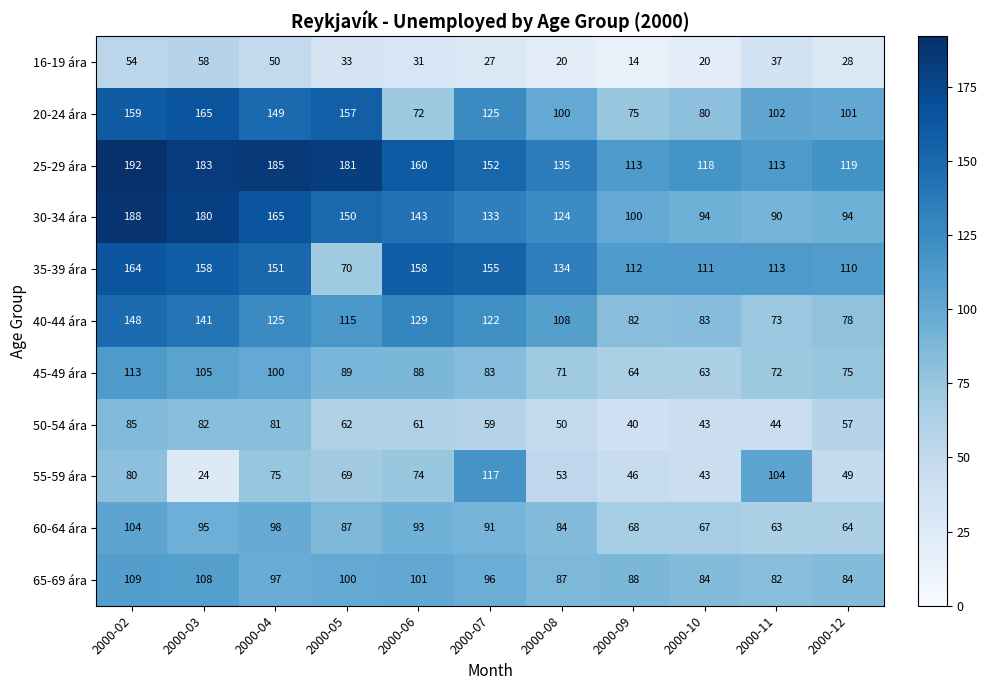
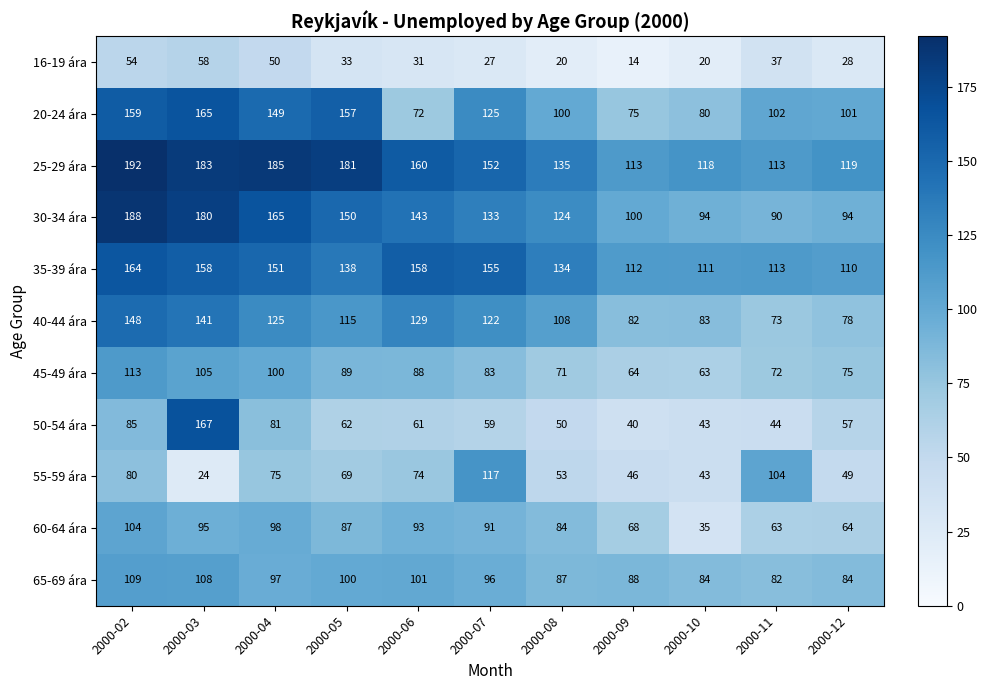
  {
    "16-19 ára": {
      "2000-02": 54,
      "2000-03": 58,
      "2000-04": 50,
      "2000-05": 33,
      "2000-06": 31,
      "2000-07": 27,
      "2000-08": 20,
      "2000-09": 14,
      "2000-10": 20,
      "2000-11": 37,
      "2000-12": 28
    },
    "20-24 ára": {
      "2000-02": 159,
      "2000-03": 165,
      "2000-04": 149,
      "2000-05": 157,
      "2000-06": 72,
      "2000-07": 125,
      "2000-08": 100,
      "2000-09": 75,
      "2000-10": 80,
      "2000-11": 102,
      "2000-12": 101
    },
    "25-29 ára": {
      "2000-02": 192,
      "2000-03": 183,
      "2000-04": 185,
      "2000-05": 181,
      "2000-06": 160,
      "2000-07": 152,
      "2000-08": 135,
      "2000-09": 113,
      "2000-10": 118,
      "2000-11": 113,
      "2000-12": 119
    },
    "30-34 ára": {
      "2000-02": 188,
      "2000-03": 180,
      "2000-04": 165,
      "2000-05": 150,
      "2000-06": 143,
      "2000-07": 133,
      "2000-08": 124,
      "2000-09": 100,
      "2000-10": 94,
      "2000-11": 90,
      "2000-12": 94
    },
    "35-39 ára": {
      "2000-02": 164,
      "2000-03": 158,
      "2000-04": 151,
-     "2000-05": 70,
+     "2000-05": 138,
      "2000-06": 158,
      "2000-07": 155,
      "2000-08": 134,
      "2000-09": 112,
      "2000-10": 111,
      "2000-11": 113,
      "2000-12": 110
    },
    "40-44 ára": {
      "2000-02": 148,
      "2000-03": 141,
      "2000-04": 125,
      "2000-05": 115,
      "2000-06": 129,
      "2000-07": 122,
      "2000-08": 108,
      "2000-09": 82,
      "2000-10": 83,
      "2000-11": 73,
      "2000-12": 78
    },
    "45-49 ára": {
      "2000-02": 113,
      "2000-03": 105,
      "2000-04": 100,
      "2000-05": 89,
      "2000-06": 88,
      "2000-07": 83,
      "2000-08": 71,
      "2000-09": 64,
      "2000-10": 63,
      "2000-11": 72,
      "2000-12": 75
    },
    "50-54 ára": {
      "2000-02": 85,
-     "2000-03": 82,
+     "2000-03": 167,
      "2000-04": 81,
      "2000-05": 62,
      "2000-06": 61,
      "2000-07": 59,
      "2000-08": 50,
      "2000-09": 40,
      "2000-10": 43,
      "2000-11": 44,
      "2000-12": 57
    },
    "55-59 ára": {
      "2000-02": 80,
      "2000-03": 24,
      "2000-04": 75,
      "2000-05": 69,
      "2000-06": 74,
      "2000-07": 117,
      "2000-08": 53,
      "2000-09": 46,
      "2000-10": 43,
      "2000-11": 104,
      "2000-12": 49
    },
    "60-64 ára": {
      "2000-02": 104,
      "2000-03": 95,
      "2000-04": 98,
      "2000-05": 87,
      "2000-06": 93,
      "2000-07": 91,
      "2000-08": 84,
      "2000-09": 68,
-     "2000-10": 67,
+     "2000-10": 35,
      "2000-11": 63,
      "2000-12": 64
    },
    "65-69 ára": {
      "2000-02": 109,
      "2000-03": 108,
      "2000-04": 97,
      "2000-05": 100,
      "2000-06": 101,
      "2000-07": 96,
      "2000-08": 87,
      "2000-09": 88,
      "2000-10": 84,
      "2000-11": 82,
      "2000-12": 84
    }
  }
